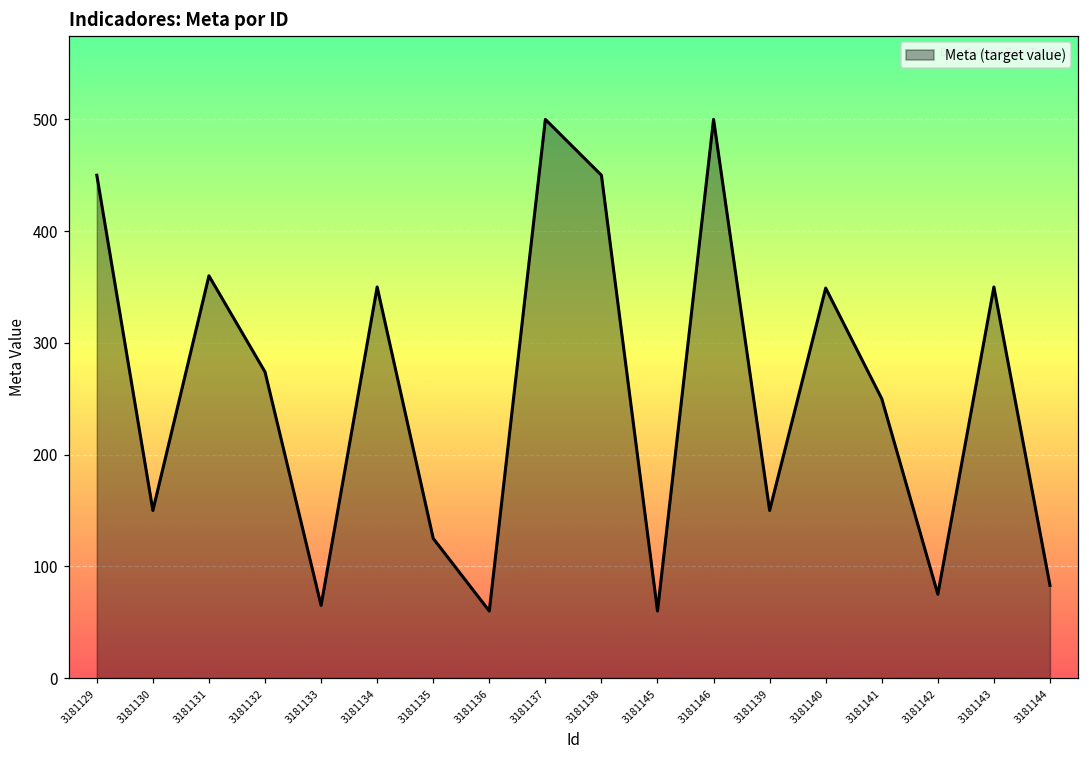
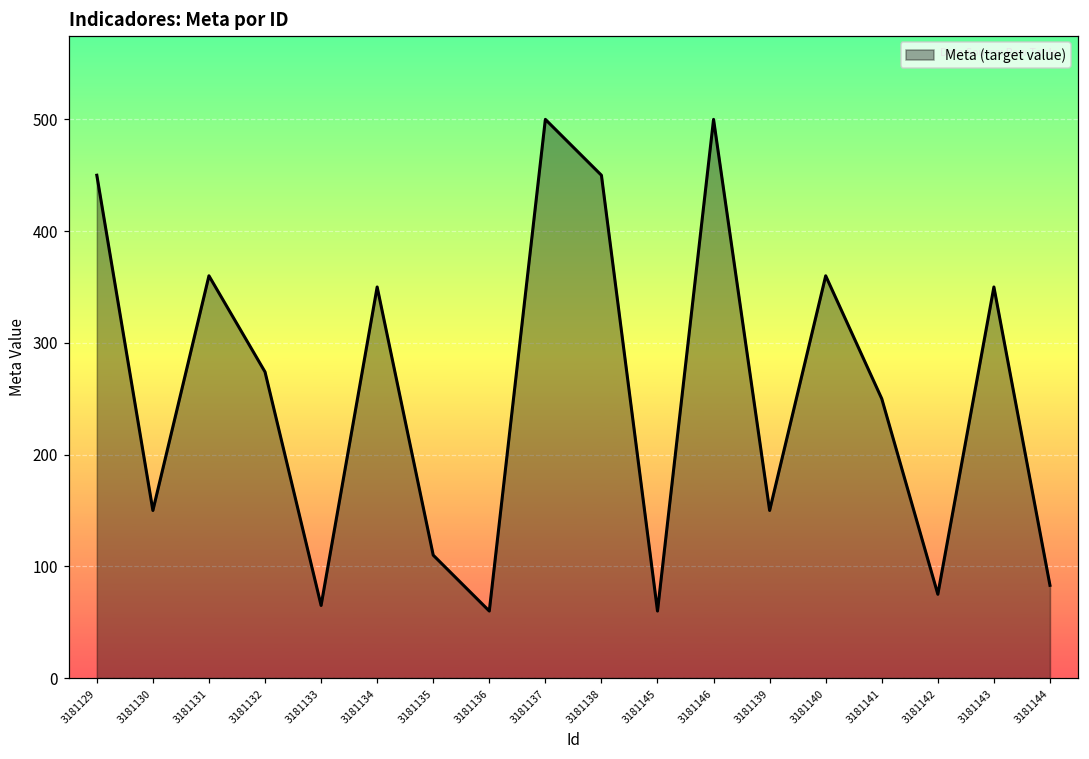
  {
    "3181129": 450,
    "3181130": 150,
    "3181131": 360,
    "3181132": 274,
    "3181133": 65,
    "3181134": 350,
-   "3181135": 125,
+   "3181135": 110,
    "3181136": 60,
    "3181137": 500,
    "3181138": 450,
    "3181145": 60,
    "3181146": 500,
    "3181139": 150,
-   "3181140": 349,
+   "3181140": 360,
    "3181141": 250,
    "3181142": 75,
    "3181143": 350,
    "3181144": 83
  }
